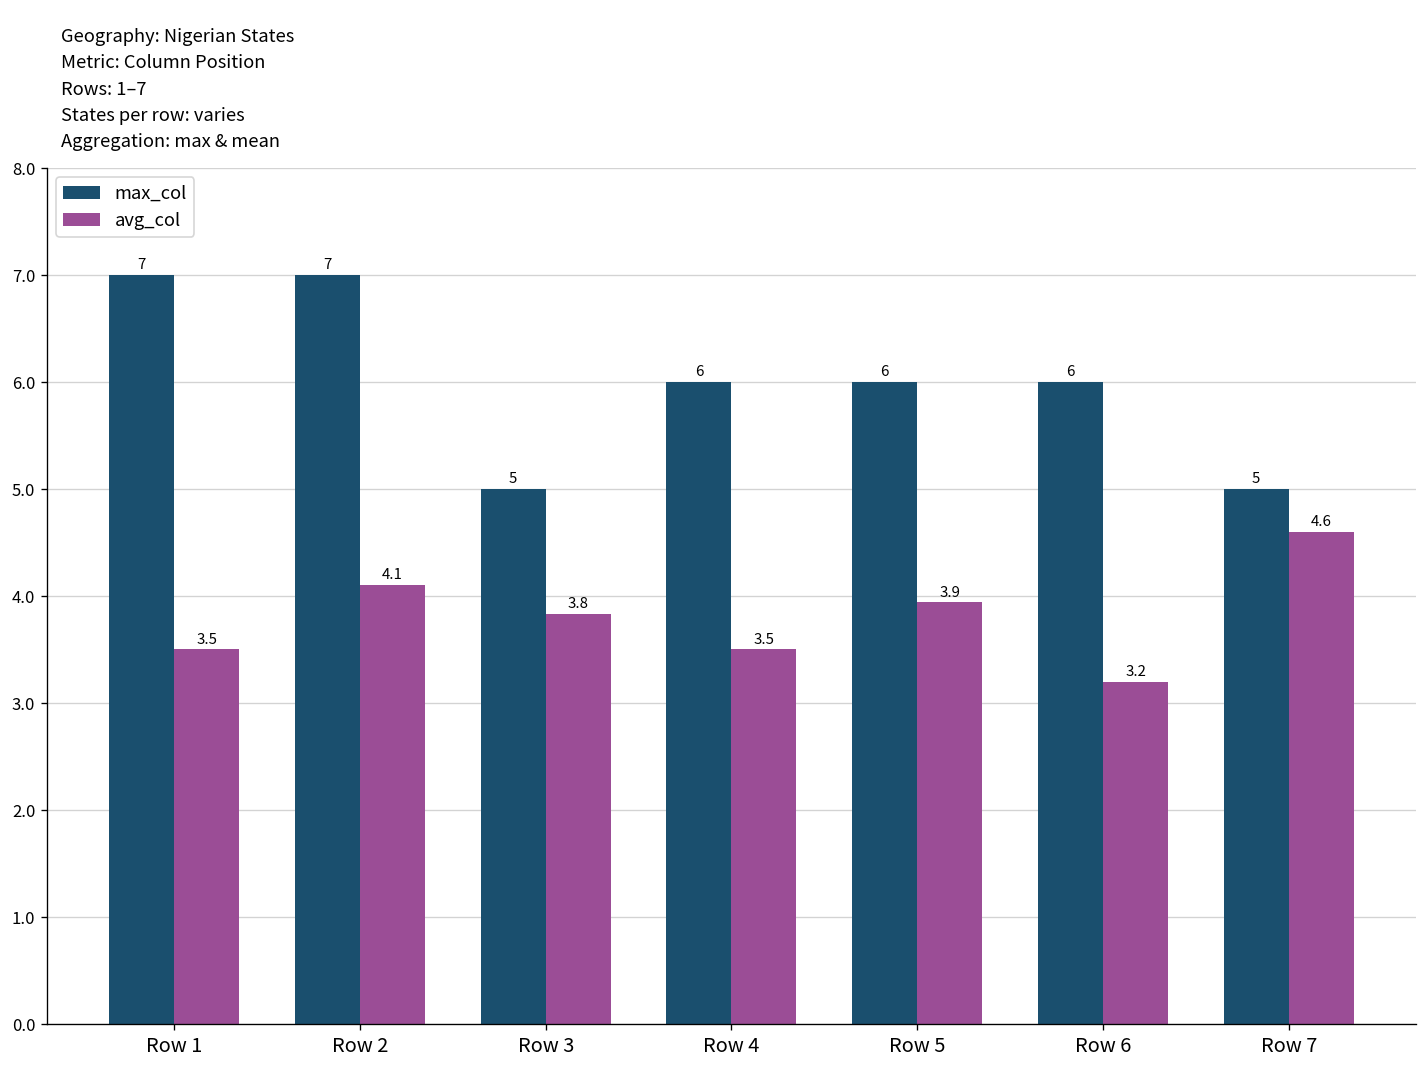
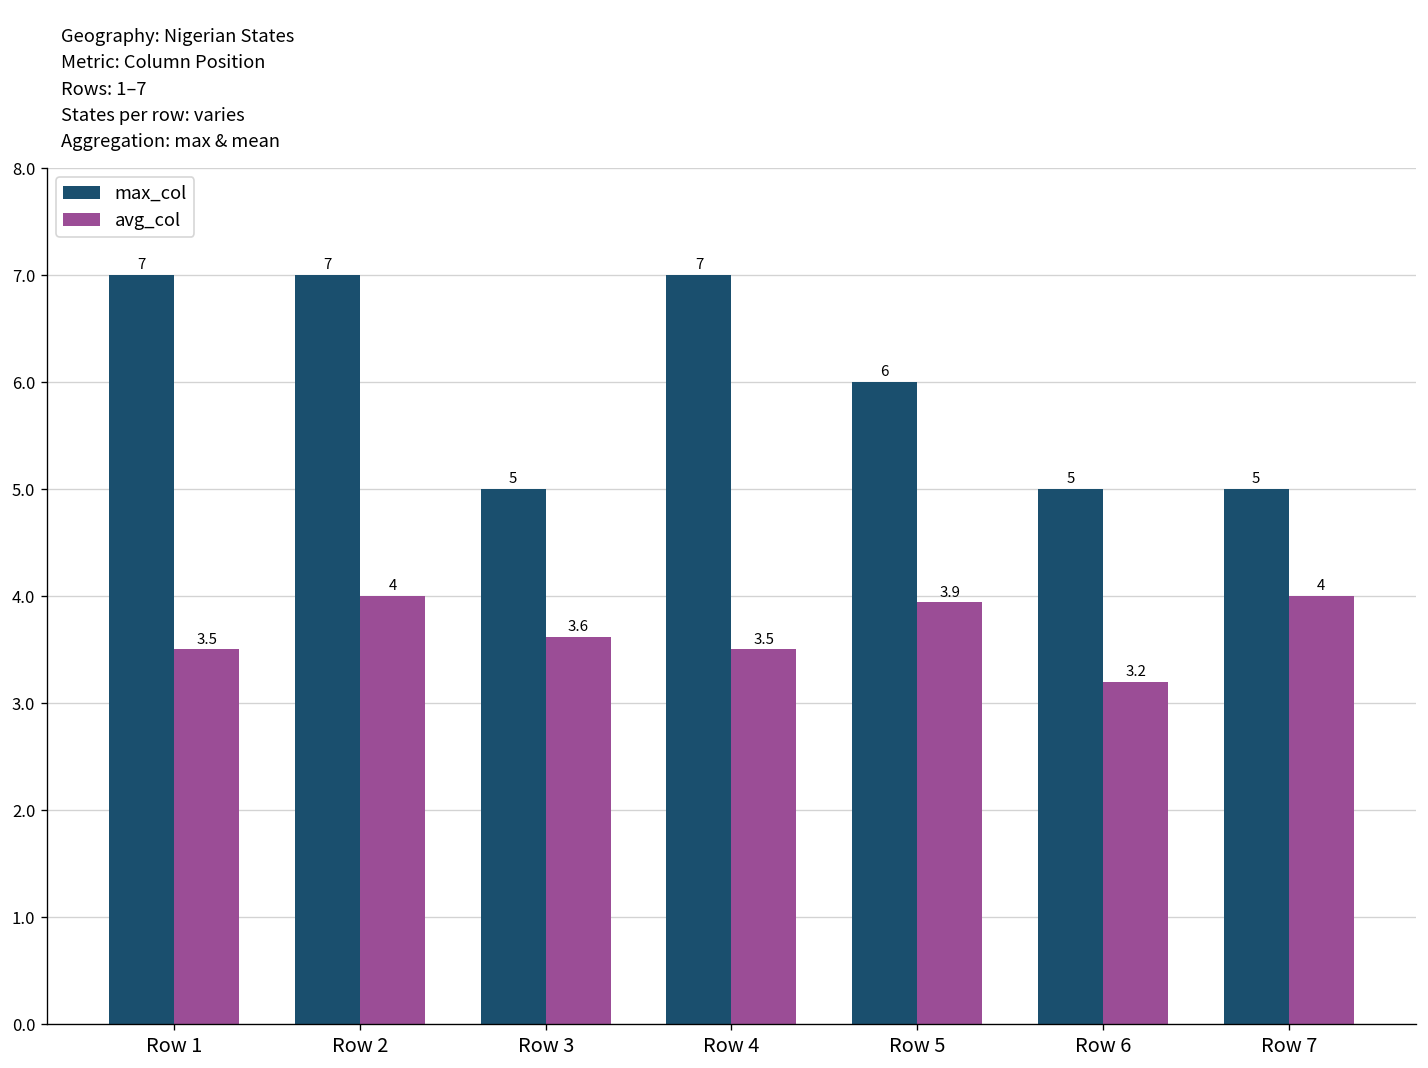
  {
    "max_col": {
      "Row 1": 7,
      "Row 2": 7,
      "Row 3": 5,
-     "Row 4": 6,
+     "Row 4": 7,
      "Row 5": 6,
-     "Row 6": 6,
+     "Row 6": 5,
      "Row 7": 5
    },
    "avg_col": {
      "Row 1": 3.5,
-     "Row 2": 4.1,
-     "Row 3": 3.8,
+     "Row 2": 4,
+     "Row 3": 3.6,
      "Row 4": 3.5,
      "Row 5": 3.9,
      "Row 6": 3.2,
-     "Row 7": 4.6
+     "Row 7": 4
    }
  }
